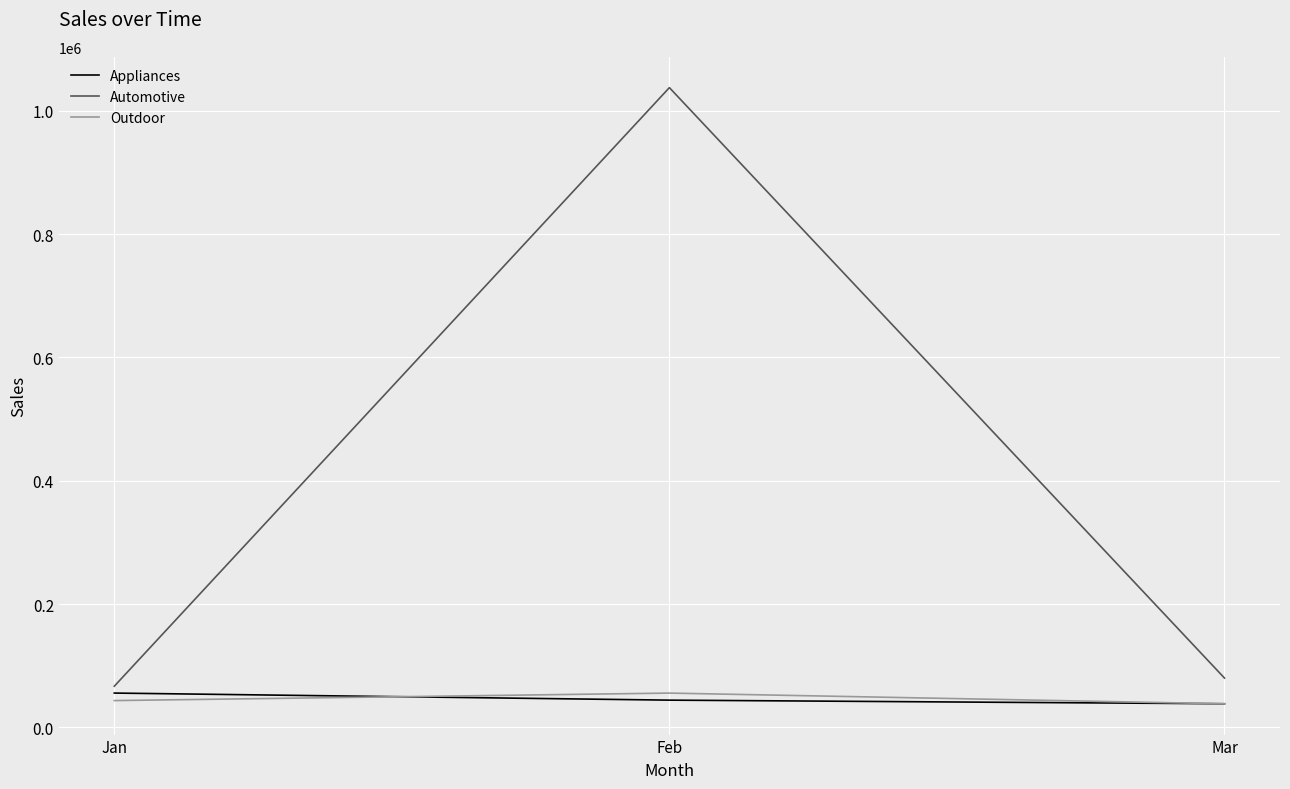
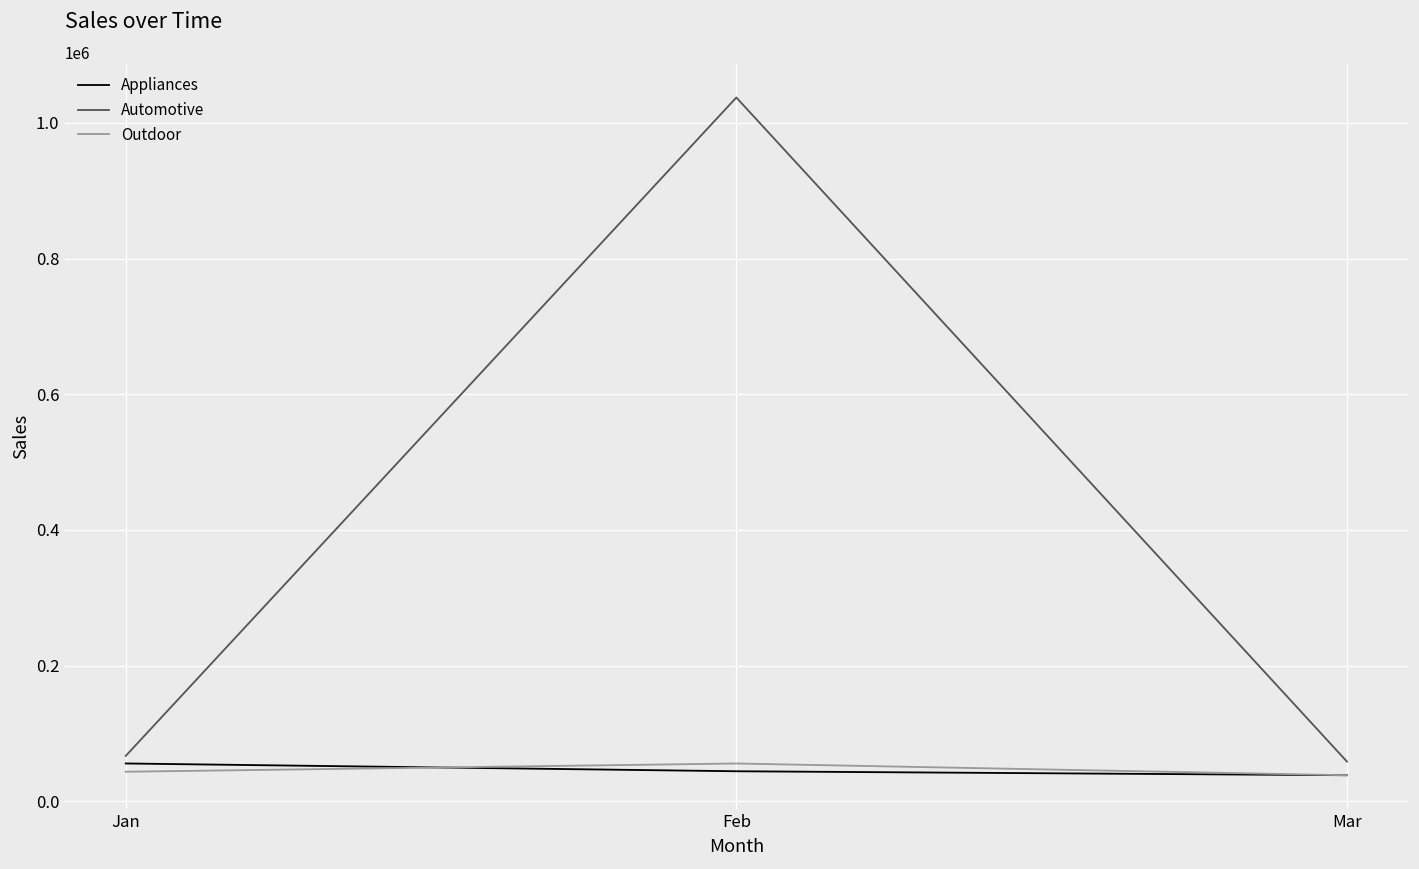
  {
    "Appliances": {
      "Jan": 60000,
      "Feb": 40000
    },
    "Automotive": {
      "Jan": 70000,
      "Feb": 1040000,
-     "Mar": 80000
+     "Mar": 60000
    },
    "Outdoor": {
      "Jan": 40000,
      "Feb": 60000
    }
  }
